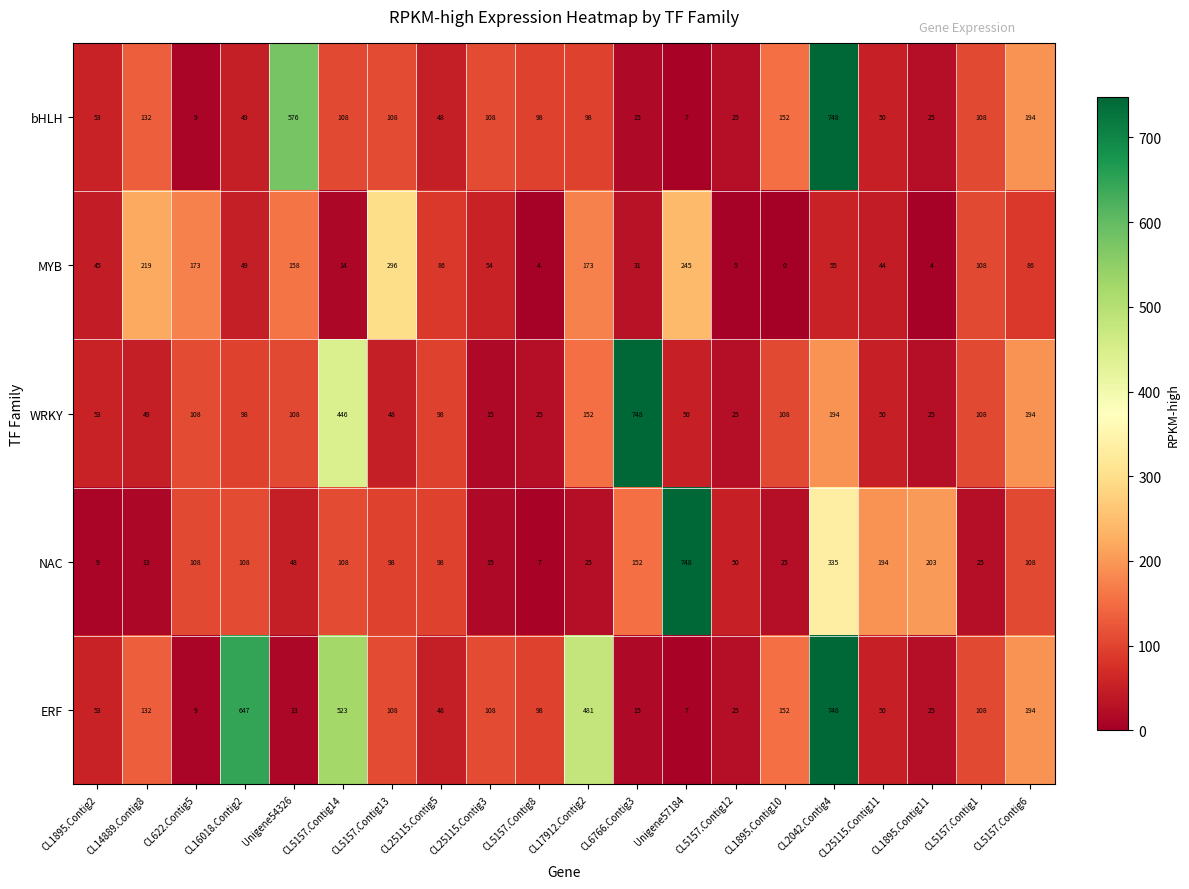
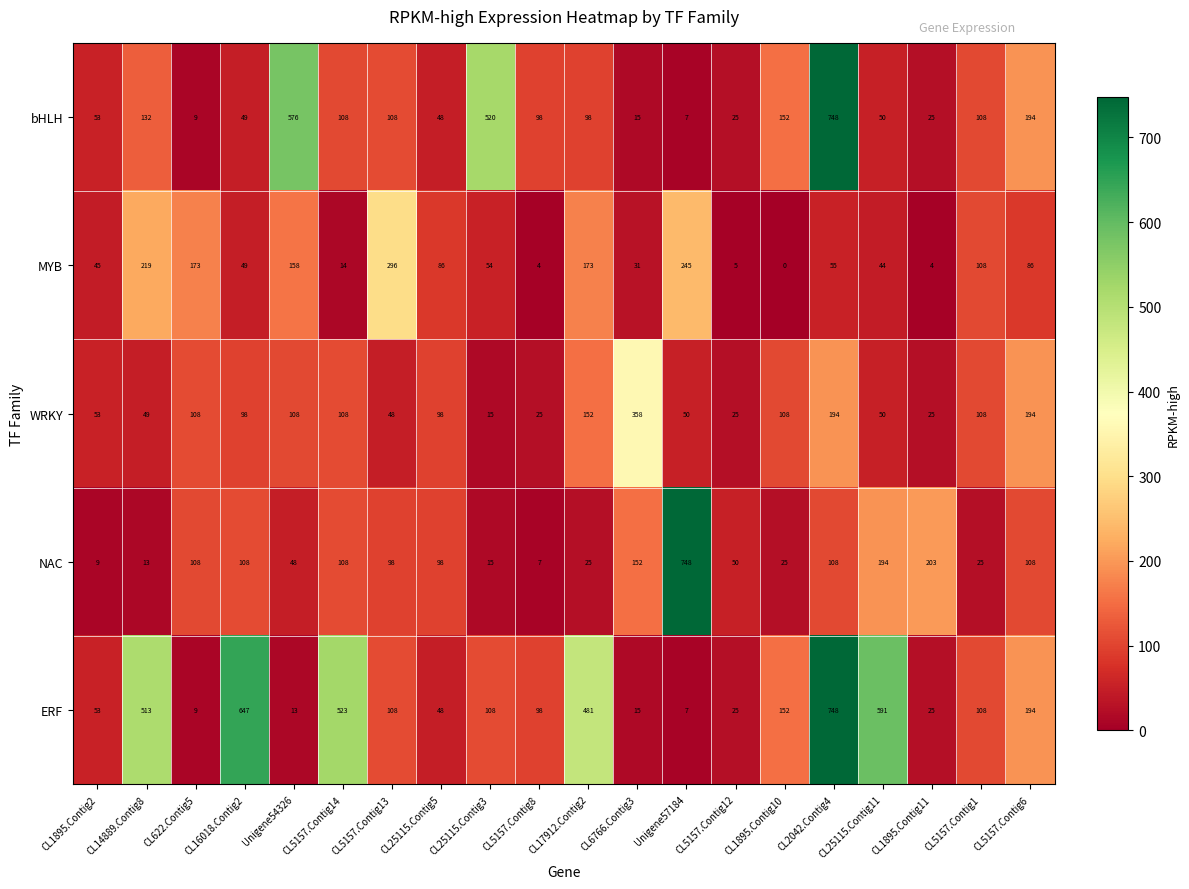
  {
    "bHLH": {
      "CL1895.Contig2": 53,
      "CL14889.Contig8": 132,
      "CL622.Contig5": 9,
      "CL16018.Contig2": 49,
      "Unigene54326": 576,
      "CL5157.Contig14": 108,
      "CL5157.Contig13": 108,
      "CL25115.Contig5": 48,
-     "CL25115.Contig3": 108,
+     "CL25115.Contig3": 520,
      "CL5157.Contig8": 98,
      "CL17912.Contig2": 98,
      "CL6766.Contig3": 15,
      "Unigene57184": 7,
      "CL5157.Contig12": 25,
      "CL1895.Contig10": 152,
      "CL2042.Contig4": 748,
      "CL25115.Contig11": 50,
      "CL1895.Contig11": 25,
      "CL5157.Contig1": 108,
      "CL5157.Contig6": 194
    },
    "MYB": {
      "CL1895.Contig2": 45,
      "CL14889.Contig8": 219,
      "CL622.Contig5": 173,
      "CL16018.Contig2": 49,
      "Unigene54326": 158,
      "CL5157.Contig14": 14,
      "CL5157.Contig13": 296,
      "CL25115.Contig5": 86,
      "CL25115.Contig3": 54,
      "CL5157.Contig8": 4,
      "CL17912.Contig2": 173,
      "CL6766.Contig3": 31,
      "Unigene57184": 245,
      "CL5157.Contig12": 5,
      "CL1895.Contig10": 0,
      "CL2042.Contig4": 55,
      "CL25115.Contig11": 44,
      "CL1895.Contig11": 4,
      "CL5157.Contig1": 108,
      "CL5157.Contig6": 86
    },
    "WRKY": {
      "CL1895.Contig2": 53,
      "CL14889.Contig8": 49,
      "CL622.Contig5": 108,
      "CL16018.Contig2": 98,
      "Unigene54326": 108,
-     "CL5157.Contig14": 446,
+     "CL5157.Contig14": 108,
      "CL5157.Contig13": 48,
      "CL25115.Contig5": 98,
      "CL25115.Contig3": 15,
      "CL5157.Contig8": 25,
      "CL17912.Contig2": 152,
-     "CL6766.Contig3": 748,
+     "CL6766.Contig3": 358,
      "Unigene57184": 50,
      "CL5157.Contig12": 25,
      "CL1895.Contig10": 108,
      "CL2042.Contig4": 194,
      "CL25115.Contig11": 50,
      "CL1895.Contig11": 25,
      "CL5157.Contig1": 108,
      "CL5157.Contig6": 194
    },
    "NAC": {
      "CL1895.Contig2": 9,
      "CL14889.Contig8": 13,
      "CL622.Contig5": 108,
      "CL16018.Contig2": 108,
      "Unigene54326": 48,
      "CL5157.Contig14": 108,
      "CL5157.Contig13": 98,
      "CL25115.Contig5": 98,
      "CL25115.Contig3": 15,
      "CL5157.Contig8": 7,
      "CL17912.Contig2": 25,
      "CL6766.Contig3": 152,
      "Unigene57184": 748,
      "CL5157.Contig12": 50,
      "CL1895.Contig10": 25,
-     "CL2042.Contig4": 335,
+     "CL2042.Contig4": 108,
      "CL25115.Contig11": 194,
      "CL1895.Contig11": 203,
      "CL5157.Contig1": 25,
      "CL5157.Contig6": 108
    },
    "ERF": {
      "CL1895.Contig2": 53,
-     "CL14889.Contig8": 132,
+     "CL14889.Contig8": 513,
      "CL622.Contig5": 9,
      "CL16018.Contig2": 647,
      "Unigene54326": 13,
      "CL5157.Contig14": 523,
      "CL5157.Contig13": 108,
      "CL25115.Contig5": 48,
      "CL25115.Contig3": 108,
      "CL5157.Contig8": 98,
      "CL17912.Contig2": 481,
      "CL6766.Contig3": 15,
      "Unigene57184": 7,
      "CL5157.Contig12": 25,
      "CL1895.Contig10": 152,
      "CL2042.Contig4": 748,
-     "CL25115.Contig11": 50,
+     "CL25115.Contig11": 591,
      "CL1895.Contig11": 25,
      "CL5157.Contig1": 108,
      "CL5157.Contig6": 194
    }
  }
